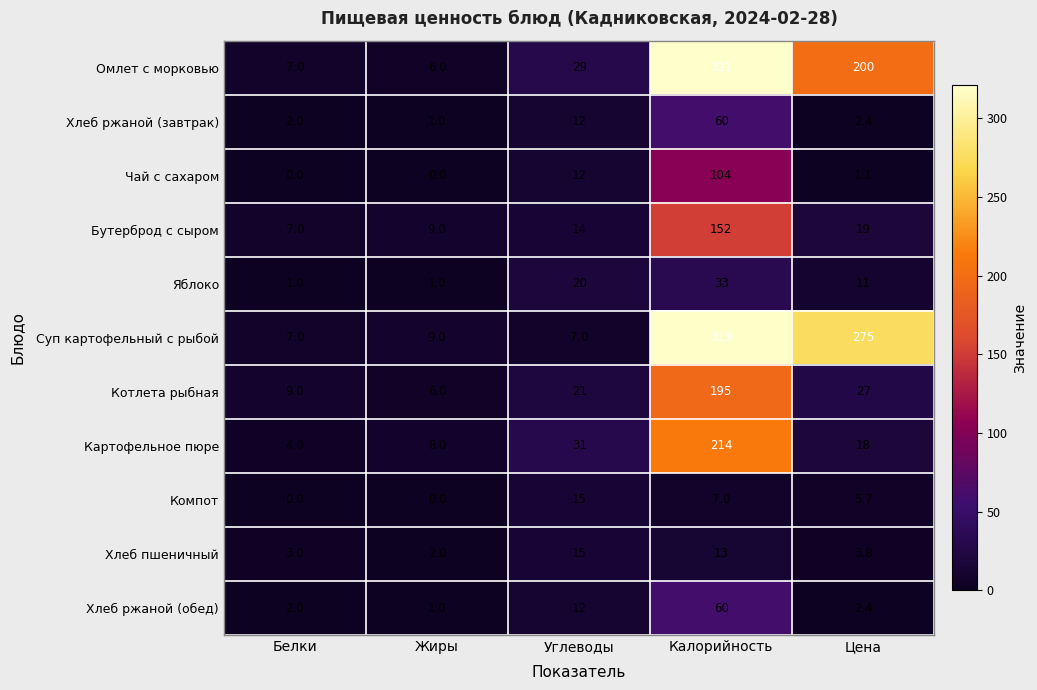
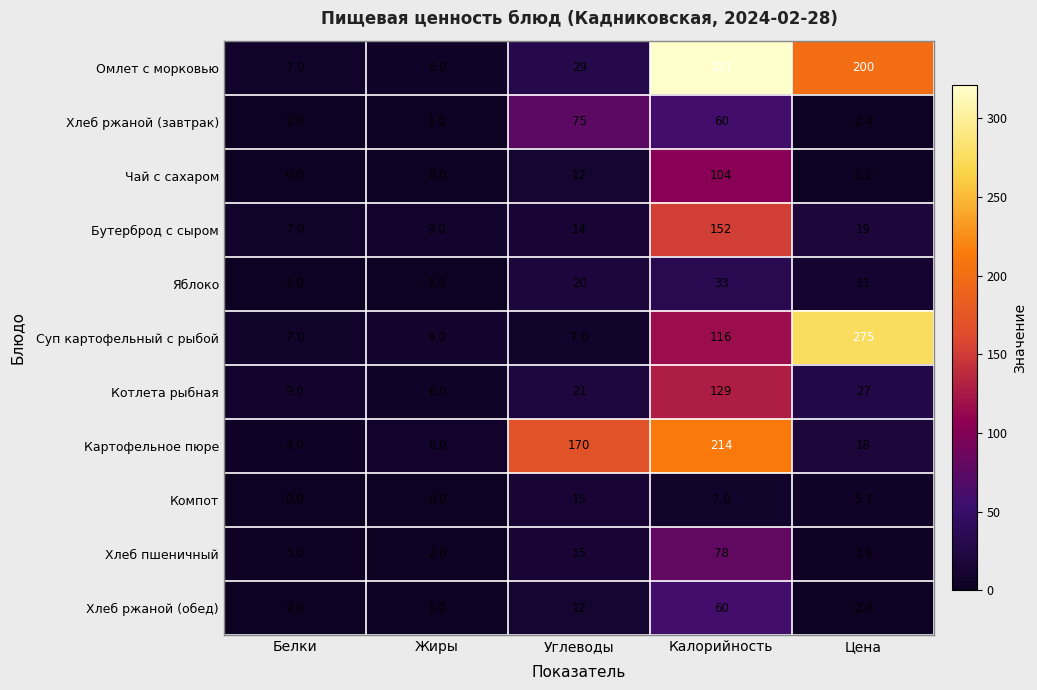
  {
    "Омлет с морковью": {
      "Углеводы": 29,
      "Калорийность": 321,
      "Цена": 200
    },
    "Хлеб ржаной (завтрак)": {
-     "Углеводы": 12,
+     "Углеводы": 75,
      "Калорийность": 60
    },
    "Чай с сахаром": {
      "Углеводы": 12,
      "Калорийность": 104
    },
    "Бутерброд с сыром": {
      "Углеводы": 14,
      "Калорийность": 152,
      "Цена": 19
    },
    "Яблоко": {
      "Углеводы": 20,
      "Калорийность": 33
    },
    "Суп картофельный с рыбой": {
-     "Калорийность": 319,
+     "Калорийность": 116,
      "Цена": 275
    },
    "Котлета рыбная": {
      "Углеводы": 21,
-     "Калорийность": 195,
+     "Калорийность": 129,
      "Цена": 27
    },
    "Картофельное пюре": {
-     "Углеводы": 31,
+     "Углеводы": 170,
      "Калорийность": 214,
      "Цена": 18
    },
    "Компот": {
      "Углеводы": 15
    },
    "Хлеб пшеничный": {
      "Углеводы": 15,
-     "Калорийность": 13
+     "Калорийность": 78
    },
    "Хлеб ржаной (обед)": {
      "Углеводы": 12,
      "Калорийность": 60
    }
  }
